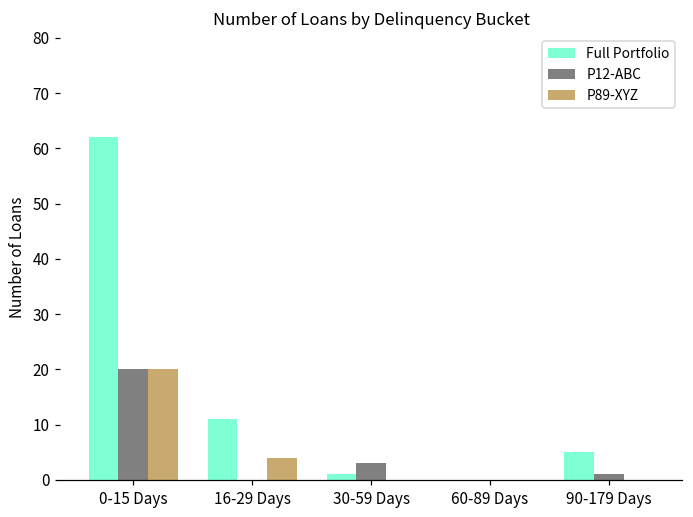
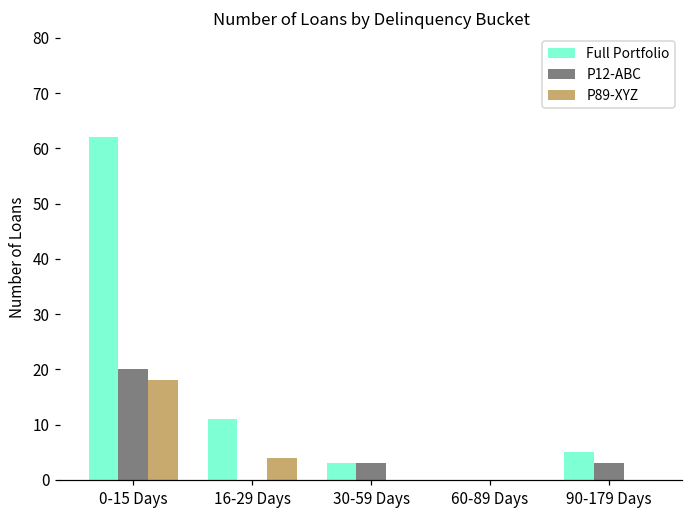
  {
    "Full Portfolio": {
      "0-15 Days": 62,
      "16-29 Days": 11,
-     "30-59 Days": 1,
+     "30-59 Days": 3,
      "60-89 Days": 0,
      "90-179 Days": 5
    },
    "P12-ABC": {
      "0-15 Days": 20,
      "16-29 Days": 0,
      "30-59 Days": 3,
      "60-89 Days": 0,
-     "90-179 Days": 1
+     "90-179 Days": 3
    },
    "P89-XYZ": {
-     "0-15 Days": 20,
+     "0-15 Days": 18,
      "16-29 Days": 4,
      "30-59 Days": 0,
      "60-89 Days": 0,
      "90-179 Days": 0
    }
  }
